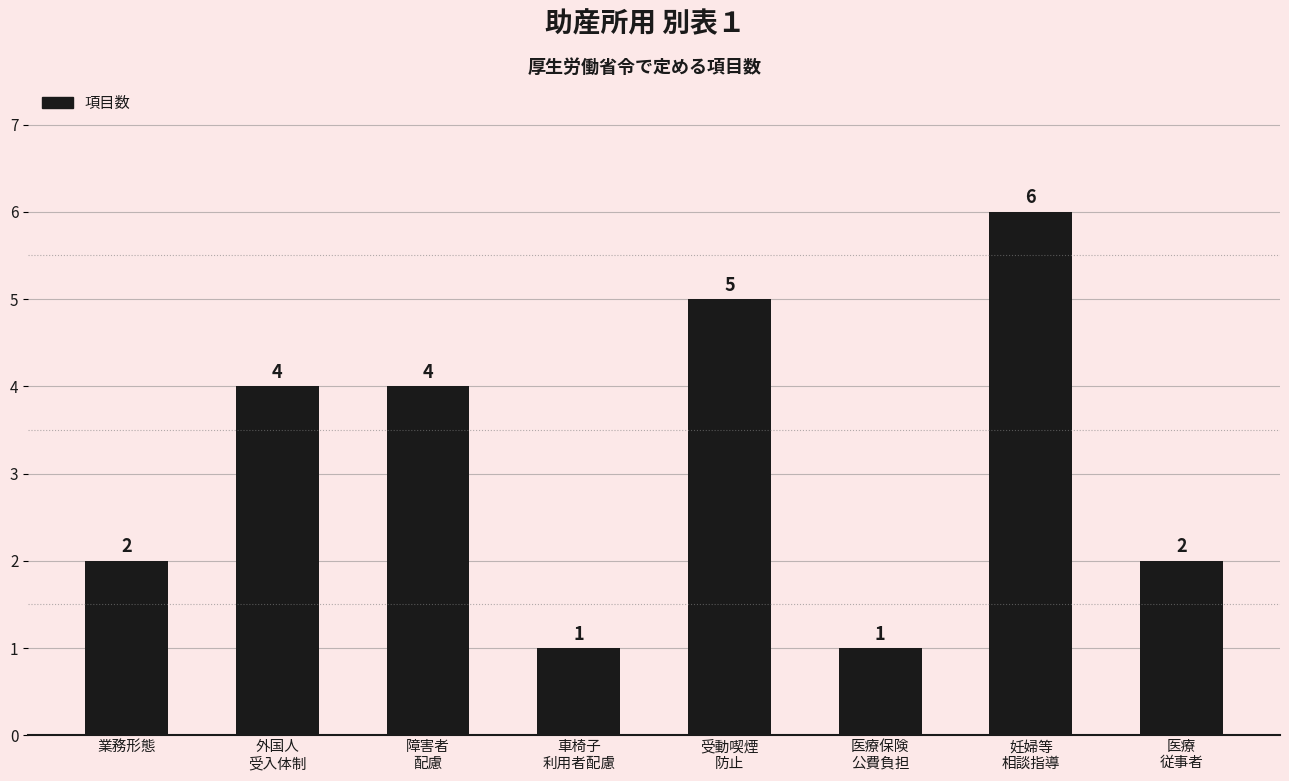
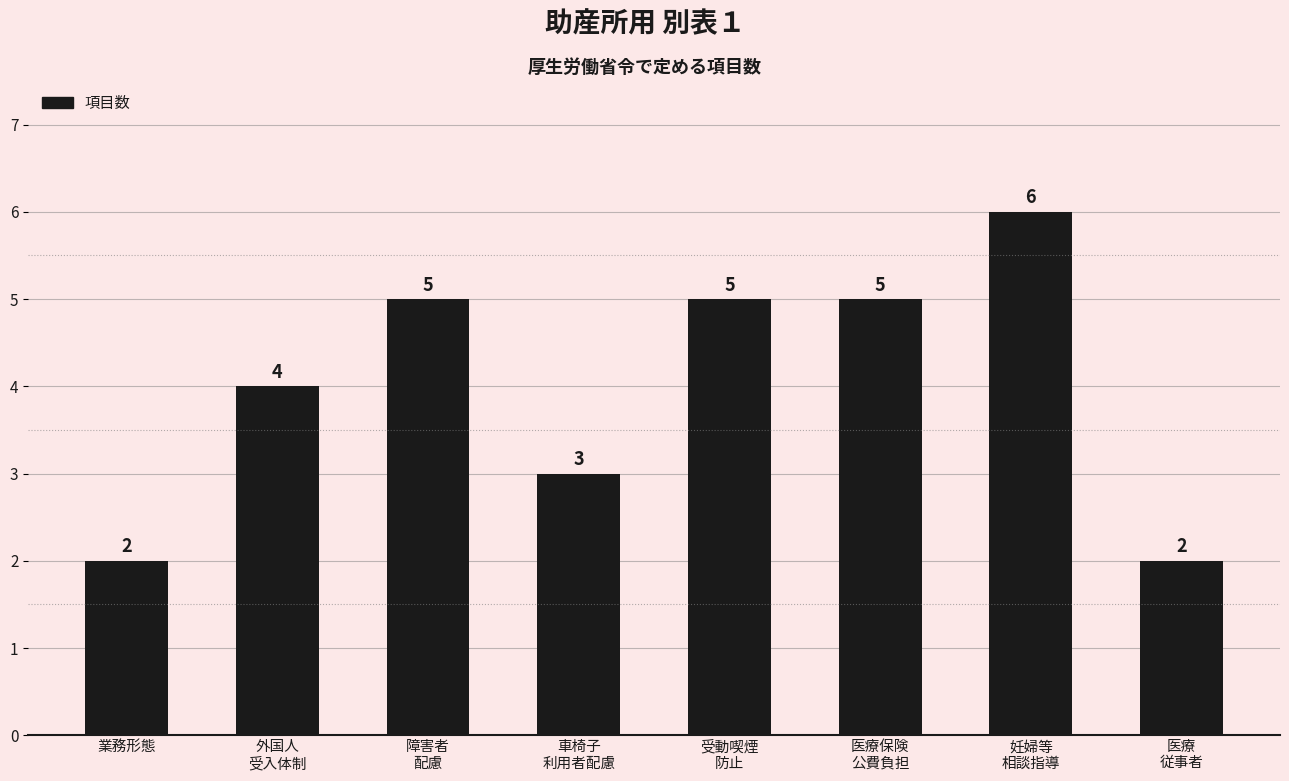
  {
    "業務形態": 2,
    "外国人 受入体制": 4,
-   "障害者 配慮": 4,
-   "車椅子 利用者配慮": 1,
+   "障害者 配慮": 5,
+   "車椅子 利用者配慮": 3,
    "受動喫煙 防止": 5,
-   "医療保険 公費負担": 1,
+   "医療保険 公費負担": 5,
    "妊婦等 相談指導": 6,
    "医療 従事者": 2
  }
